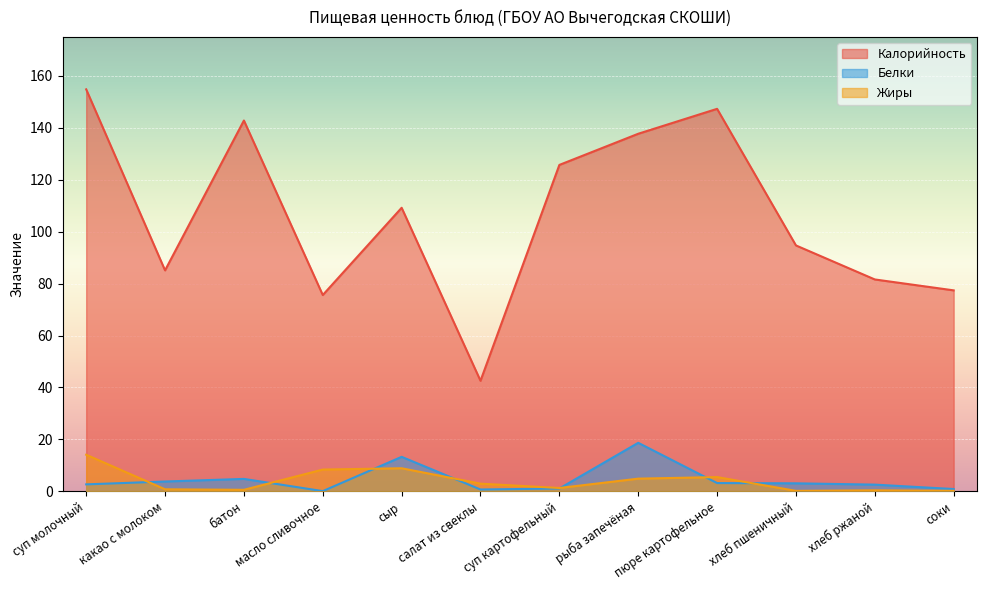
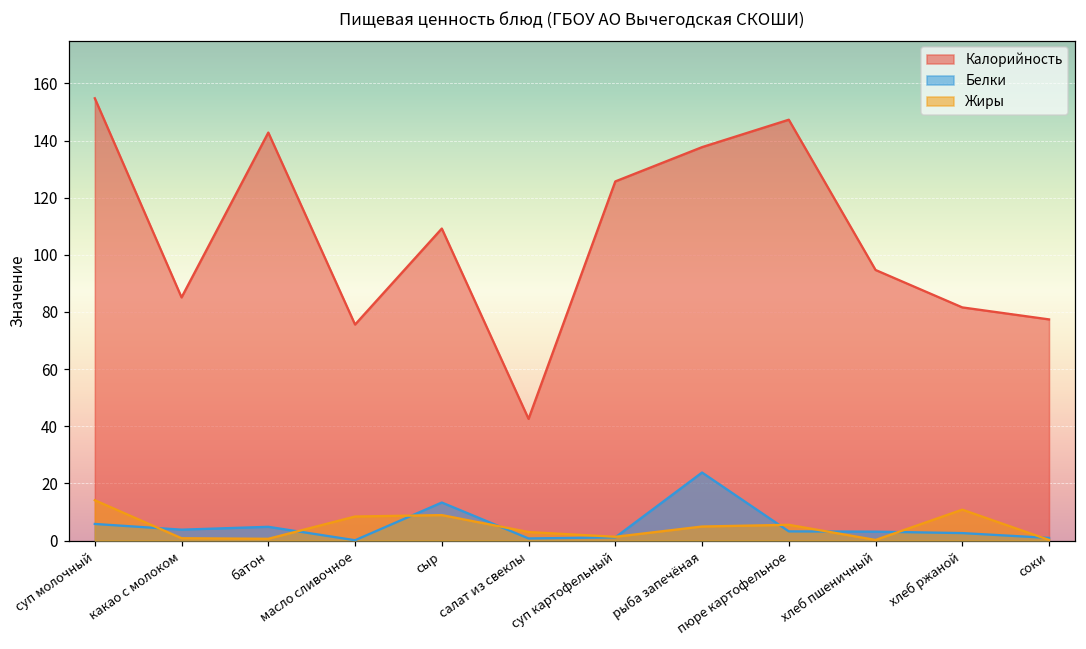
  {
    "Калорийность": {
      "суп молочный": 155,
      "какао с молоком": 85,
      "батон": 143,
      "масло сливочное": 76,
      "сыр": 109,
      "салат из свеклы": 43,
      "суп картофельный": 126,
      "рыба запечёная": 138,
      "пюре картофельное": 147,
      "хлеб пшеничный": 95,
      "хлеб ржаной": 82,
      "соки": 77
    },
    "Белки": {
-     "суп молочный": 3,
+     "суп молочный": 6,
      "какао с молоком": 4,
      "батон": 5,
      "масло сливочное": 0,
      "сыр": 13,
      "салат из свеклы": 1,
-     "рыба запечёная": 19,
+     "рыба запечёная": 24,
      "пюре картофельное": 3,
      "хлеб пшеничный": 3,
      "хлеб ржаной": 3
    },
    "Жиры": {
      "суп молочный": 14,
      "какао с молоком": 1,
      "батон": 1,
      "масло сливочное": 8,
      "сыр": 9,
      "салат из свеклы": 3,
      "рыба запечёная": 5,
      "пюре картофельное": 6,
      "хлеб пшеничный": 0,
-     "хлеб ржаной": 0
+     "хлеб ржаной": 11
    }
  }
